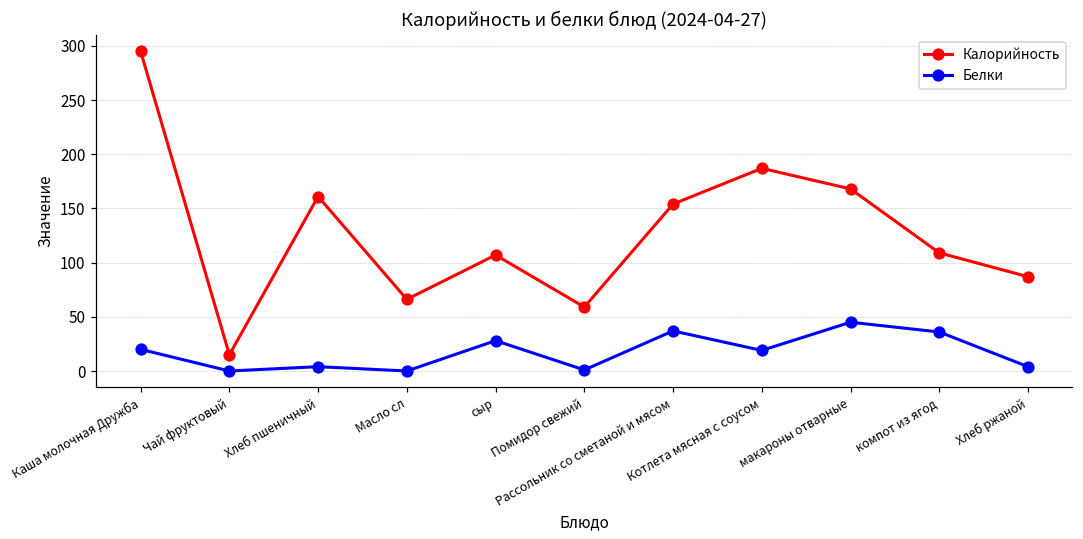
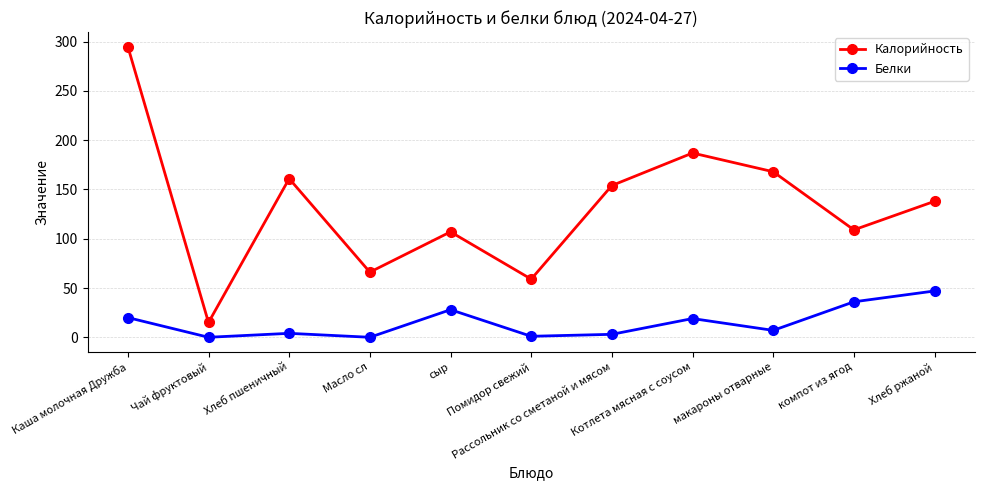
  {
    "Калорийность": {
      "Каша молочная Дружба": 300,
      "Чай фруктовый": 20,
      "Хлеб пшеничный": 160,
      "Масло сл": 70,
      "сыр": 110,
      "Помидор свежий": 60,
      "Рассольник со сметаной и мясом": 150,
      "Котлета мясная с соусом": 190,
      "макароны отварные": 170,
      "компот из ягод": 110,
-     "Хлеб ржаной": 90
+     "Хлеб ржаной": 140
    },
    "Белки": {
      "Каша молочная Дружба": 20,
      "Чай фруктовый": 0,
      "Хлеб пшеничный": 0,
      "Масло сл": 0,
      "сыр": 30,
      "Помидор свежий": 0,
-     "Рассольник со сметаной и мясом": 40,
+     "Рассольник со сметаной и мясом": 0,
      "Котлета мясная с соусом": 20,
-     "макароны отварные": 50,
+     "макароны отварные": 10,
      "компот из ягод": 40,
-     "Хлеб ржаной": 0
+     "Хлеб ржаной": 50
    }
  }
